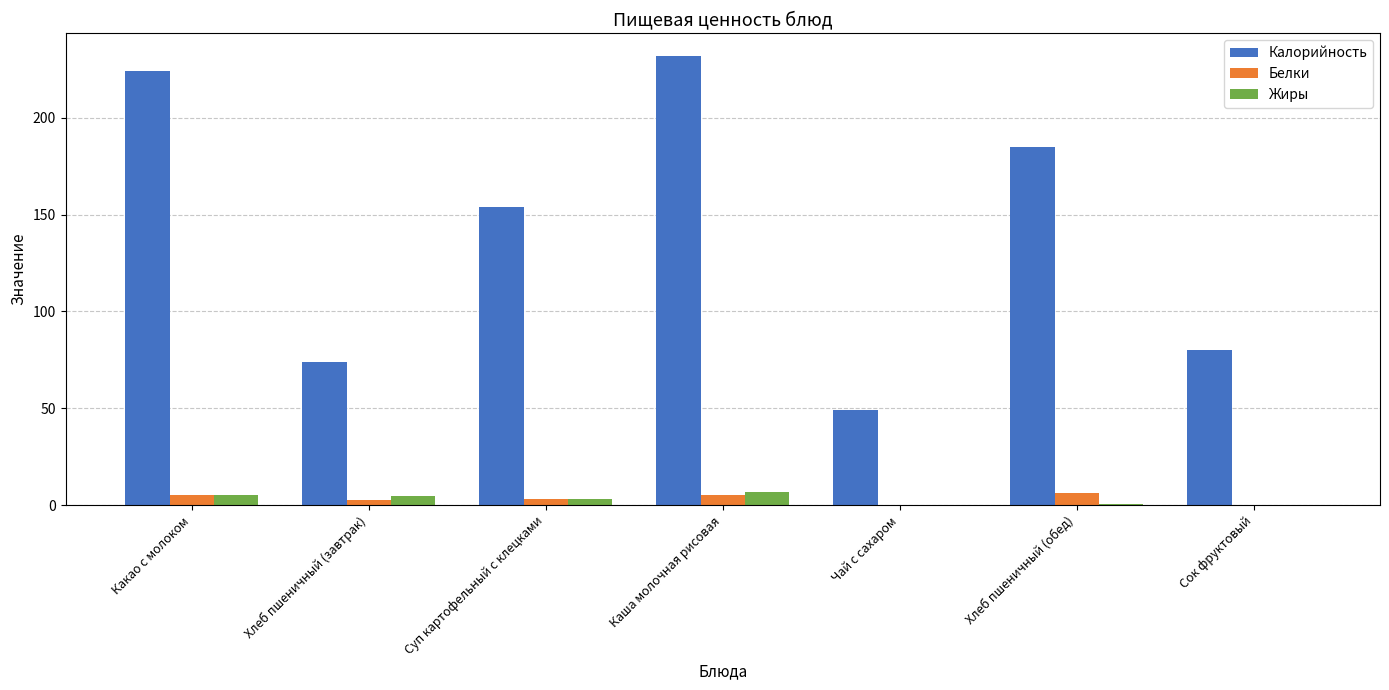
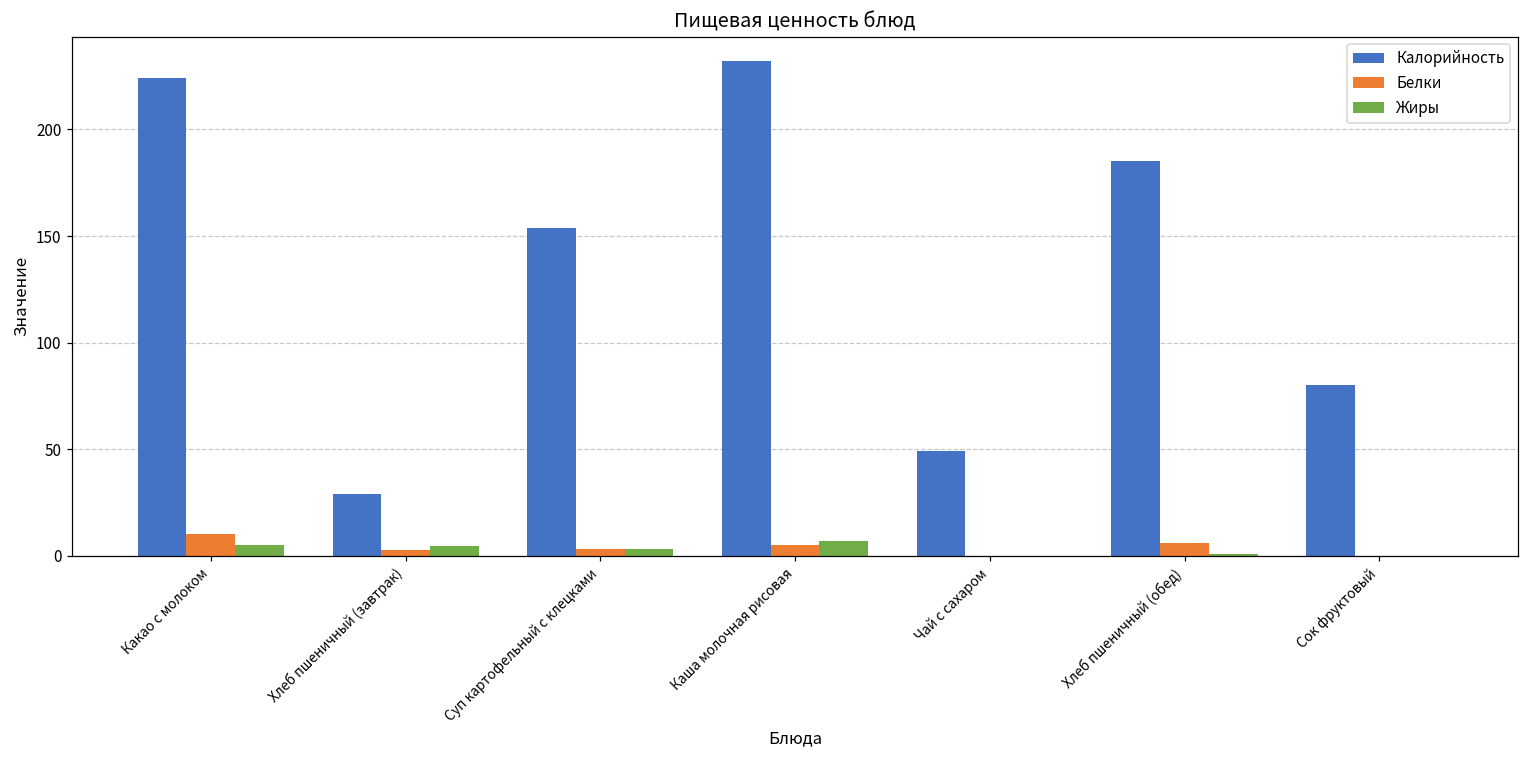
  {
    "Калорийность": {
      "Какао с молоком": 224,
-     "Хлеб пшеничный (завтрак)": 74,
+     "Хлеб пшеничный (завтрак)": 29,
      "Суп картофельный с клецками": 154,
      "Каша молочная рисовая": 232,
      "Чай с сахаром": 49,
      "Хлеб пшеничный (обед)": 185,
      "Сок фруктовый": 80
    },
    "Белки": {
-     "Какао с молоком": 5,
+     "Какао с молоком": 10,
      "Хлеб пшеничный (завтрак)": 2,
      "Суп картофельный с клецками": 3,
      "Каша молочная рисовая": 5,
      "Чай с сахаром": 0,
      "Хлеб пшеничный (обед)": 6,
      "Сок фруктовый": 0
    },
    "Жиры": {
      "Какао с молоком": 5,
      "Хлеб пшеничный (завтрак)": 5,
      "Суп картофельный с клецками": 3,
      "Каша молочная рисовая": 7,
      "Чай с сахаром": 0,
      "Сок фруктовый": 0
    }
  }
